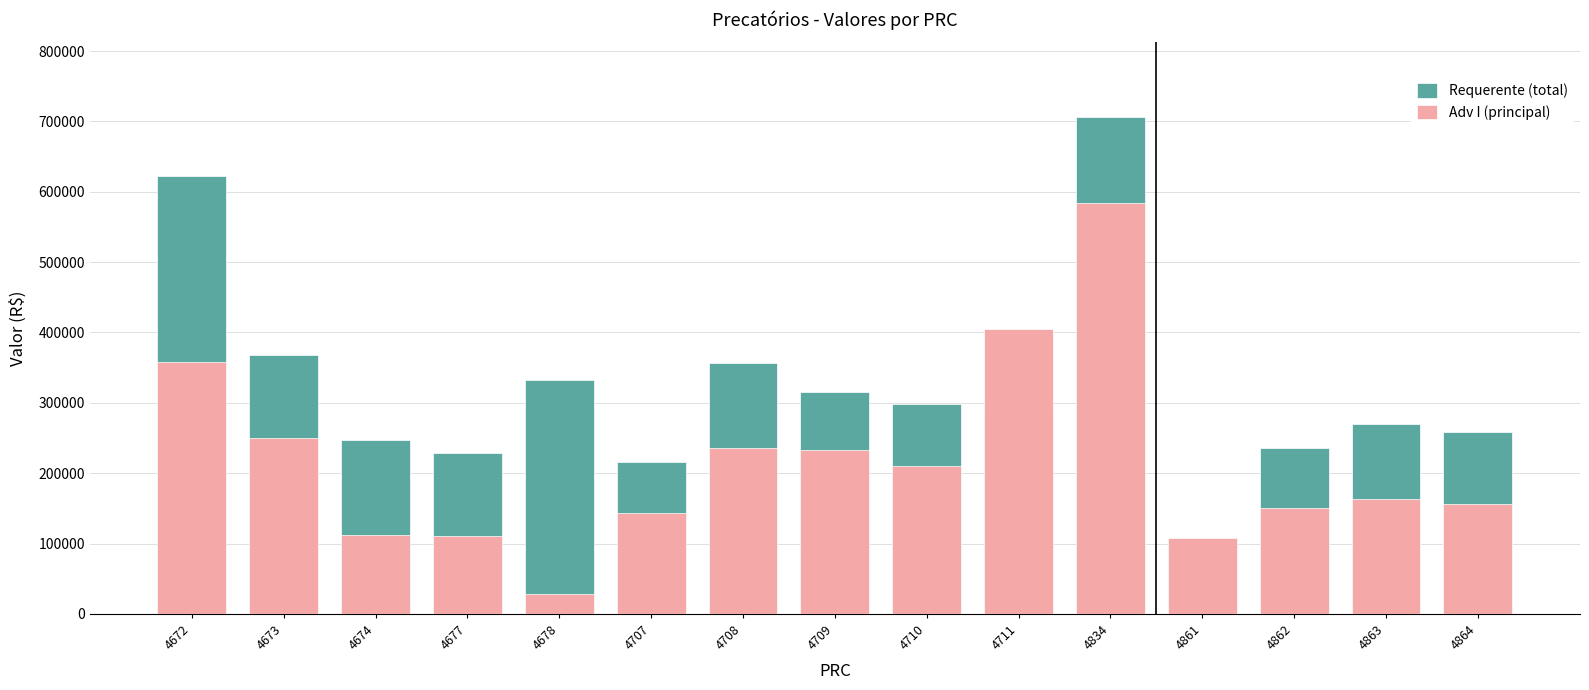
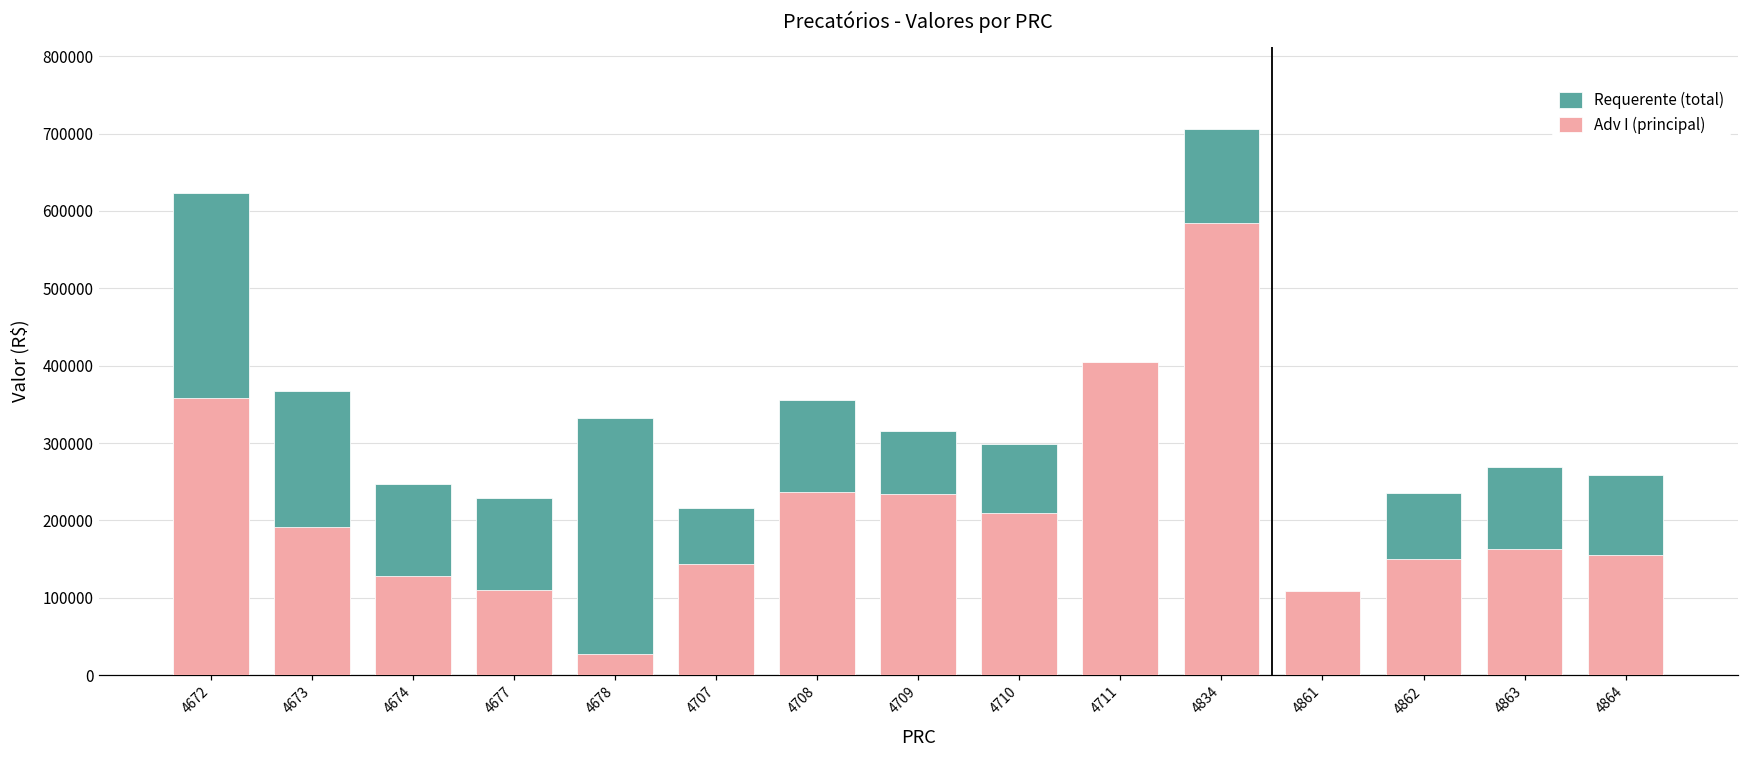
  {
    "Requerente (total)": {
      "4672": 620000,
      "4673": 370000,
      "4674": 250000,
      "4677": 230000,
      "4678": 330000,
      "4707": 220000,
      "4708": 360000,
      "4709": 320000,
      "4710": 300000,
      "4834": 710000,
      "4861": 110000,
      "4862": 240000,
      "4863": 270000,
      "4864": 260000
    },
    "Adv I (principal)": {
-     "4673": 250000,
-     "4674": 110000,
+     "4673": 190000,
+     "4674": 130000,
      "4711": 410000,
      "4861": 110000
    }
  }
